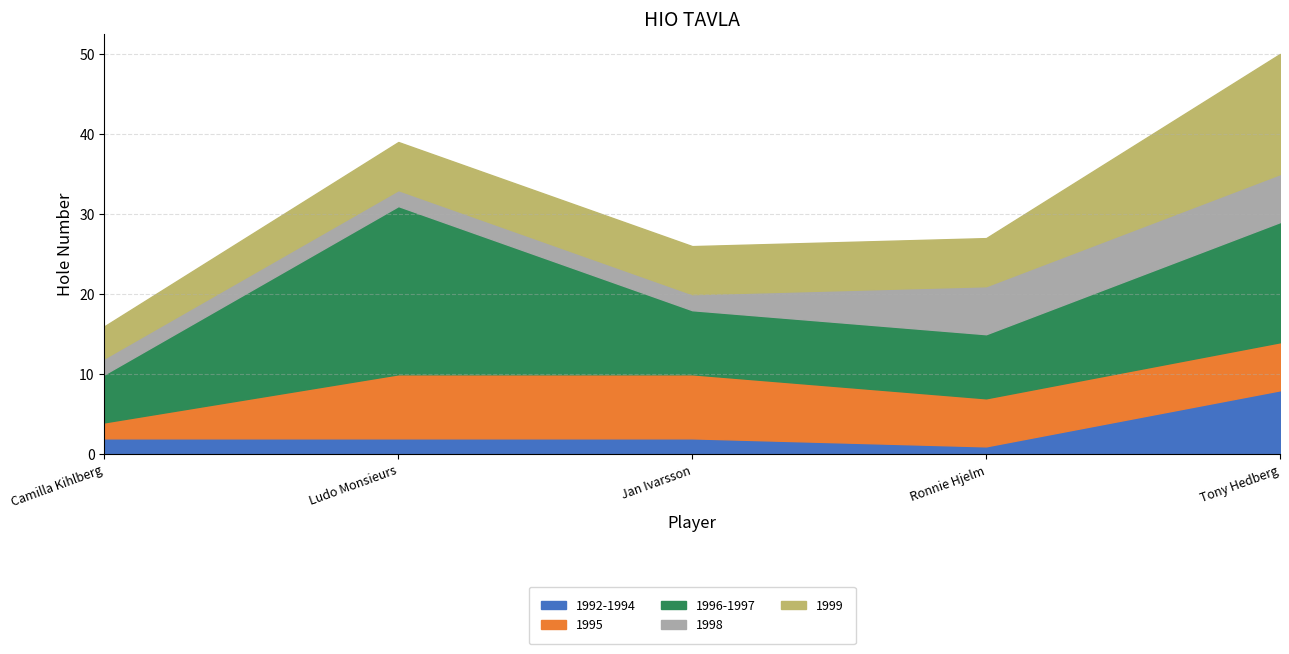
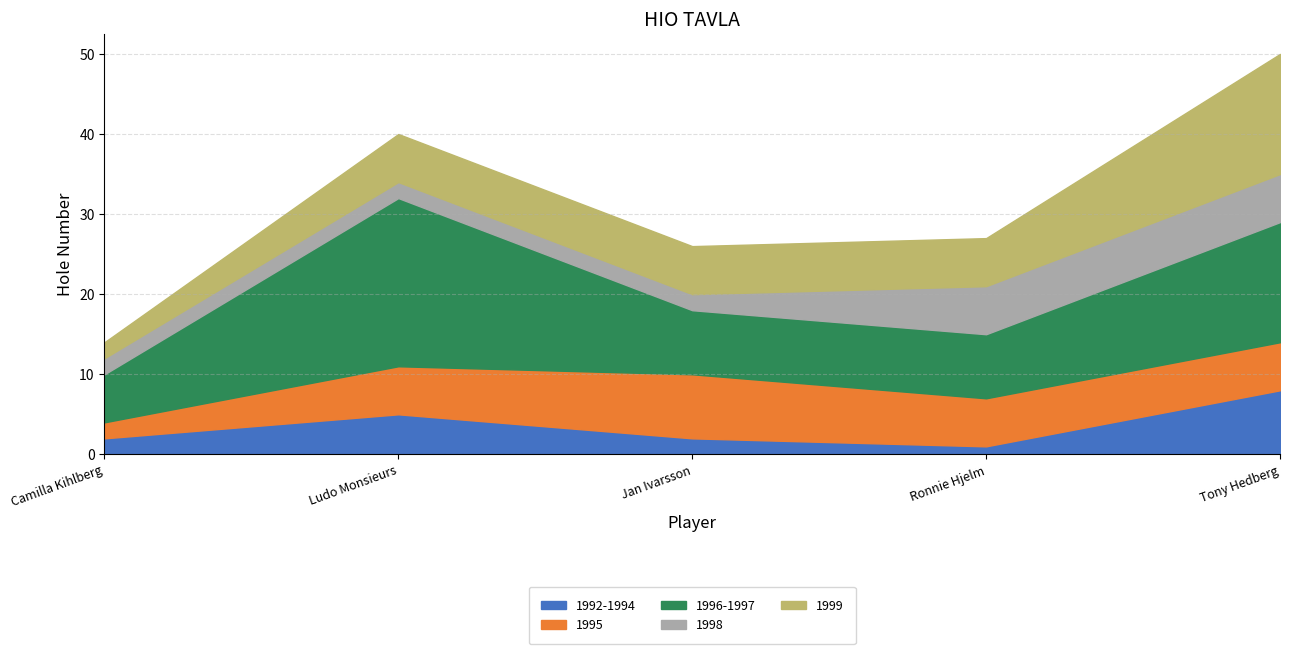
  {
    "1992-1994": {
-     "Ludo Monsieurs": 2
+     "Ludo Monsieurs": 5
    },
    "1995": {
-     "Ludo Monsieurs": 8
+     "Ludo Monsieurs": 6
    },
    "1999": {
-     "Camilla Kihlberg": 4,
+     "Camilla Kihlberg": 2,
      "Ludo Monsieurs": 6,
      "Jan Ivarsson": 6,
      "Ronnie Hjelm": 6,
      "Tony Hedberg": 15
    }
  }
